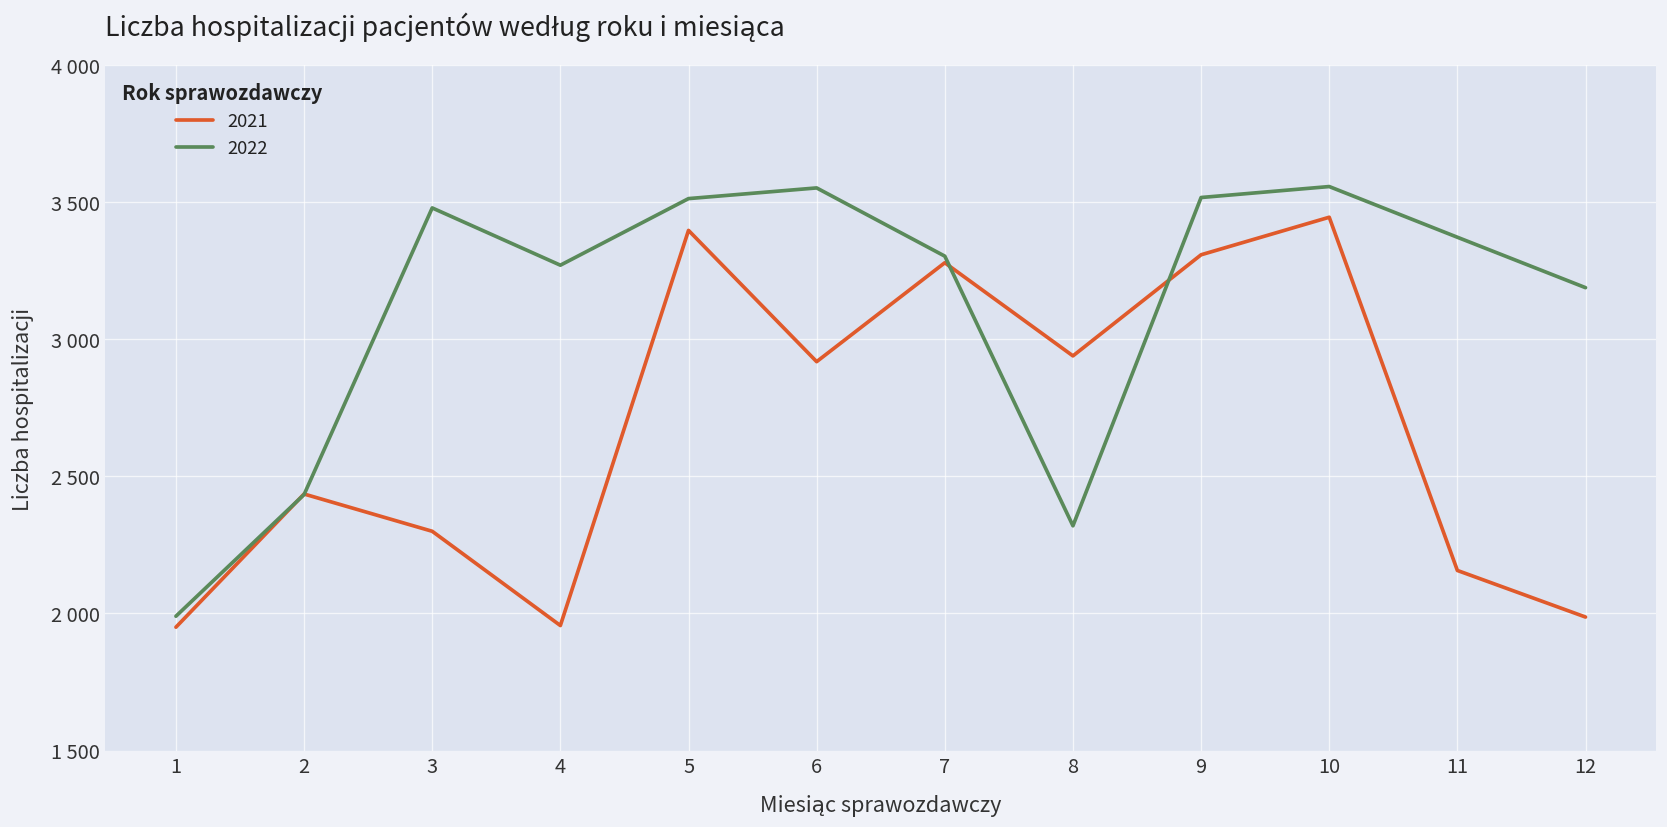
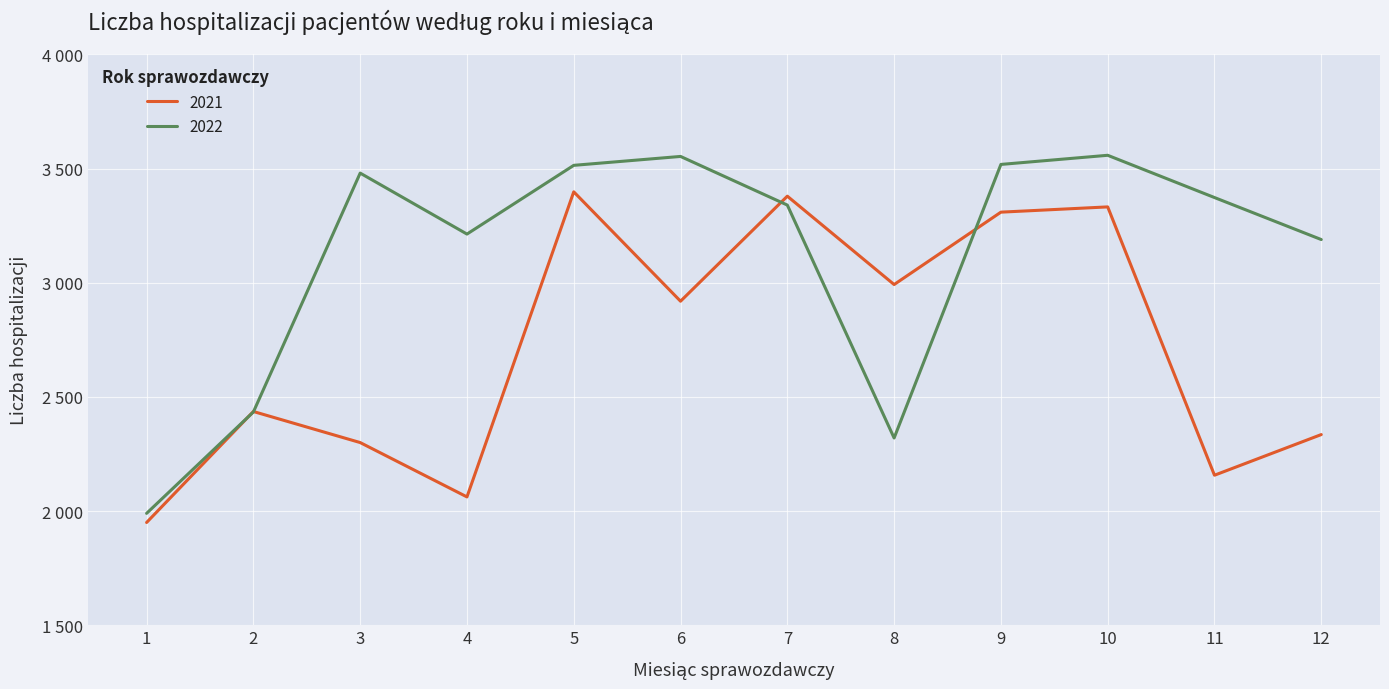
  {
    "2021": {
      "1": 1950,
      "3": 2300,
-     "4": 1960,
+     "4": 2060,
      "5": 3400,
      "6": 2920,
-     "7": 3280,
-     "8": 2940,
+     "7": 3380,
+     "8": 2990,
      "9": 3310,
-     "10": 3450,
+     "10": 3330,
      "11": 2160,
-     "12": 1990
+     "12": 2340
    },
    "2022": {
      "1": 1990,
      "3": 3480,
-     "4": 3270,
+     "4": 3210,
      "5": 3510,
      "6": 3550,
-     "7": 3300,
+     "7": 3340,
      "8": 2320,
      "9": 3520,
      "10": 3560,
      "11": 3370,
      "12": 3190
    }
  }
